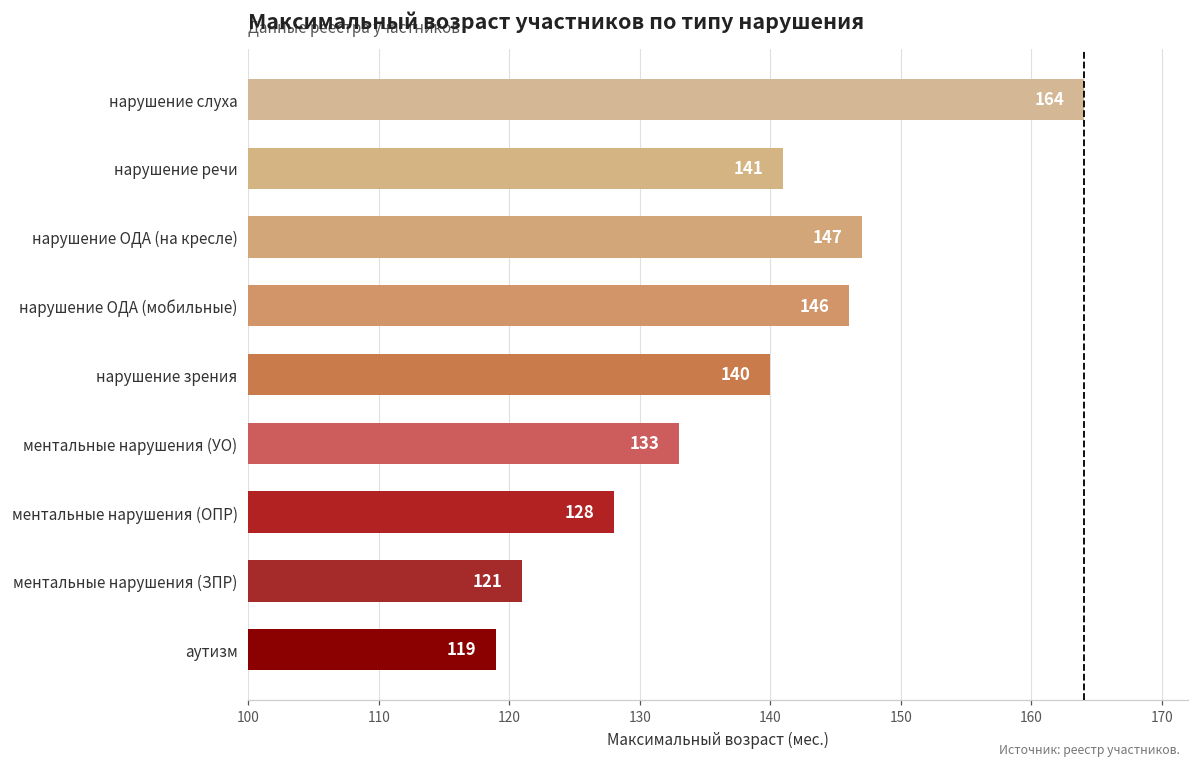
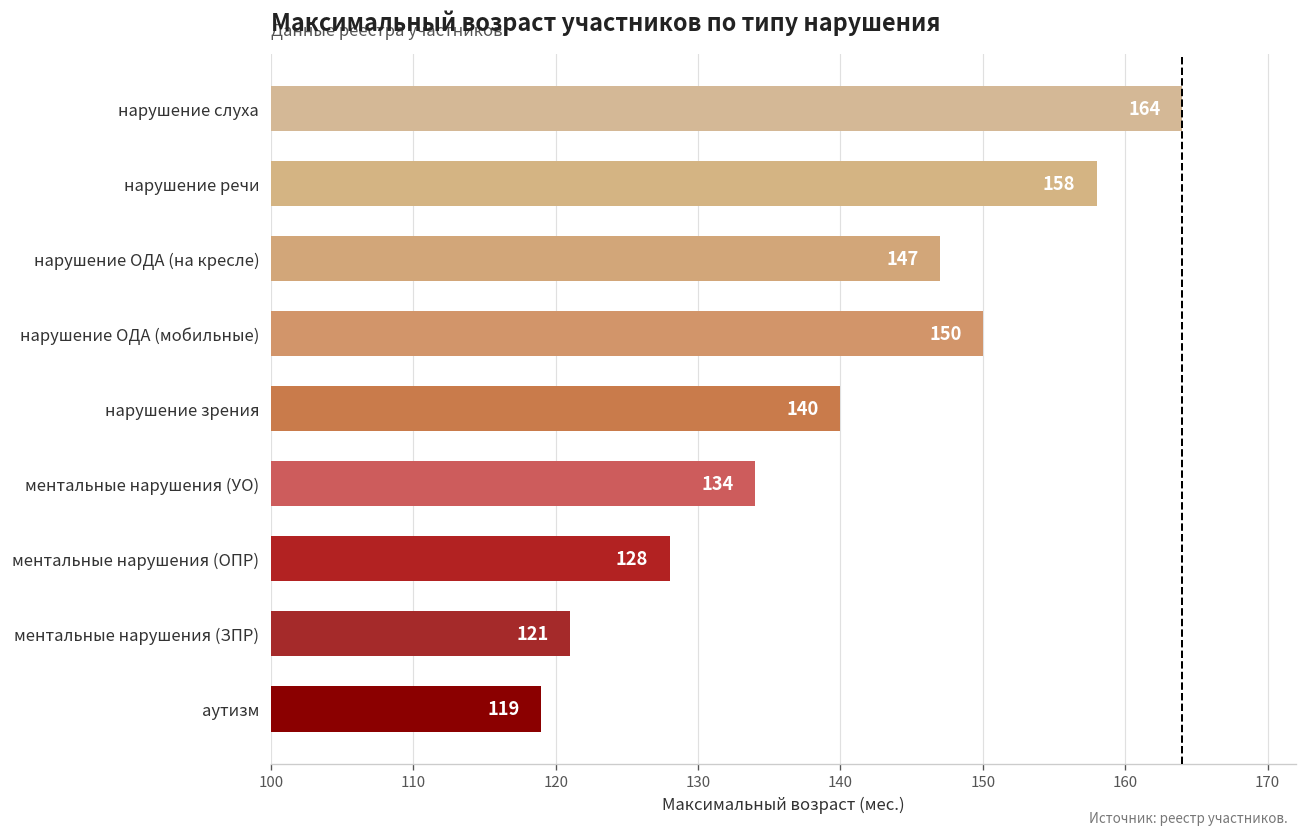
  {
    "нарушение слуха": 164,
-   "нарушение речи": 141,
+   "нарушение речи": 158,
    "нарушение ОДА (на кресле)": 147,
-   "нарушение ОДА (мобильные)": 146,
+   "нарушение ОДА (мобильные)": 150,
    "нарушение зрения": 140,
-   "ментальные нарушения (УО)": 133,
+   "ментальные нарушения (УО)": 134,
    "ментальные нарушения (ОПР)": 128,
    "ментальные нарушения (ЗПР)": 121,
    "аутизм": 119
  }
